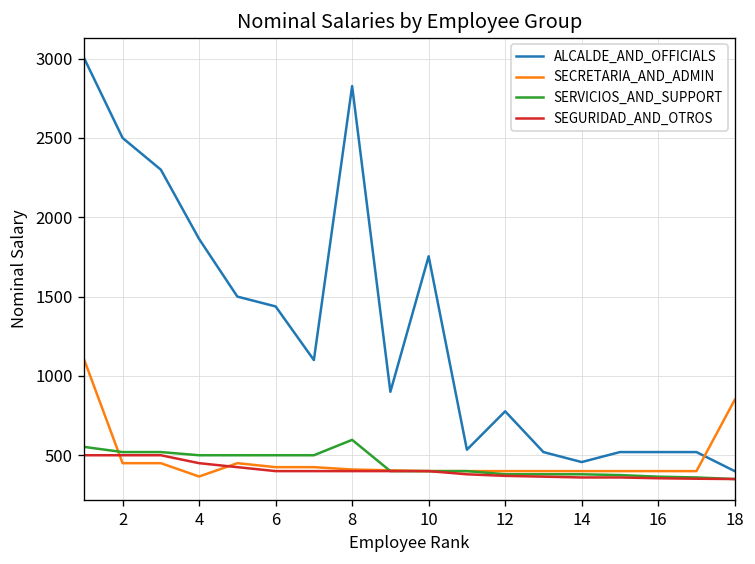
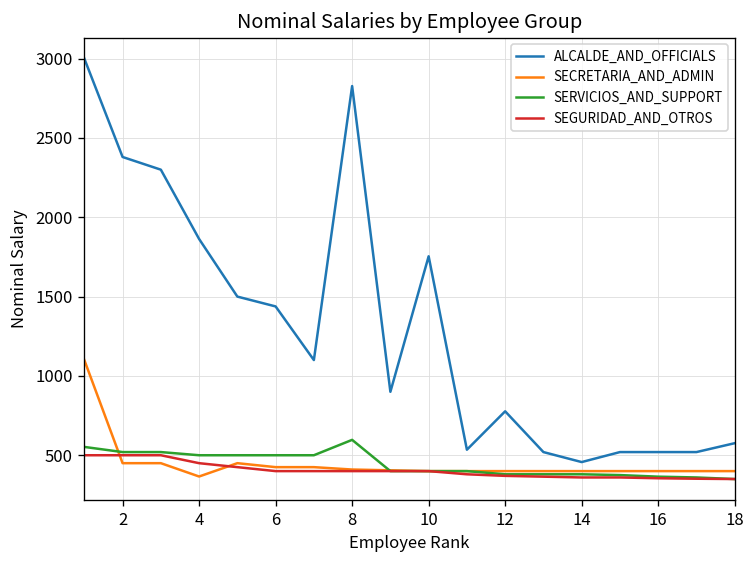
  {
    "ALCALDE_AND_OFFICIALS": {
-     "2": 2500,
+     "2": 2380,
      "4": 1860,
      "6": 1440,
      "8": 2830,
      "10": 1750,
      "12": 780,
      "14": 460,
      "16": 520,
-     "18": 400
+     "18": 580
    },
    "SECRETARIA_AND_ADMIN": {
      "2": 450,
      "4": 370,
      "6": 430,
      "12": 400,
      "14": 400,
      "16": 400,
-     "18": 850
+     "18": 400
    },
    "SERVICIOS_AND_SUPPORT": {
      "2": 520,
      "4": 500,
      "6": 500,
      "8": 600,
      "14": 380
    },
    "SEGURIDAD_AND_OTROS": {
      "2": 500,
      "4": 450,
      "6": 400,
      "14": 360
    }
  }
